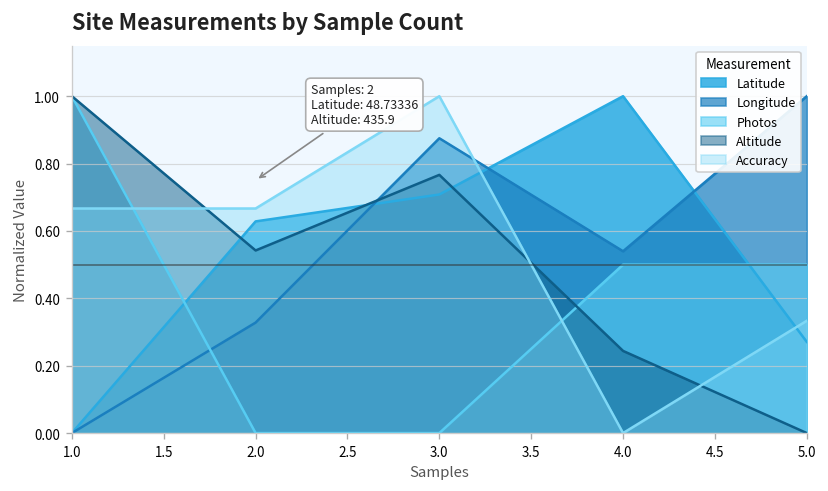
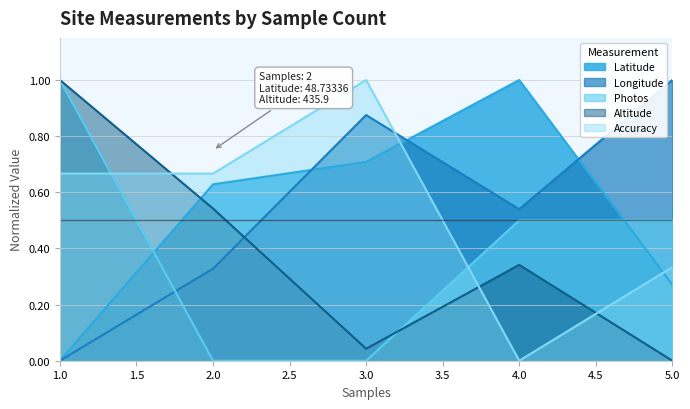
  {
    "Altitude": {
      "2.0": 0.54,
-     "3.0": 0.77,
-     "4.0": 0.24,
+     "3.0": 0.04,
+     "4.0": 0.34,
      "5.0": 0.00
    }
  }
